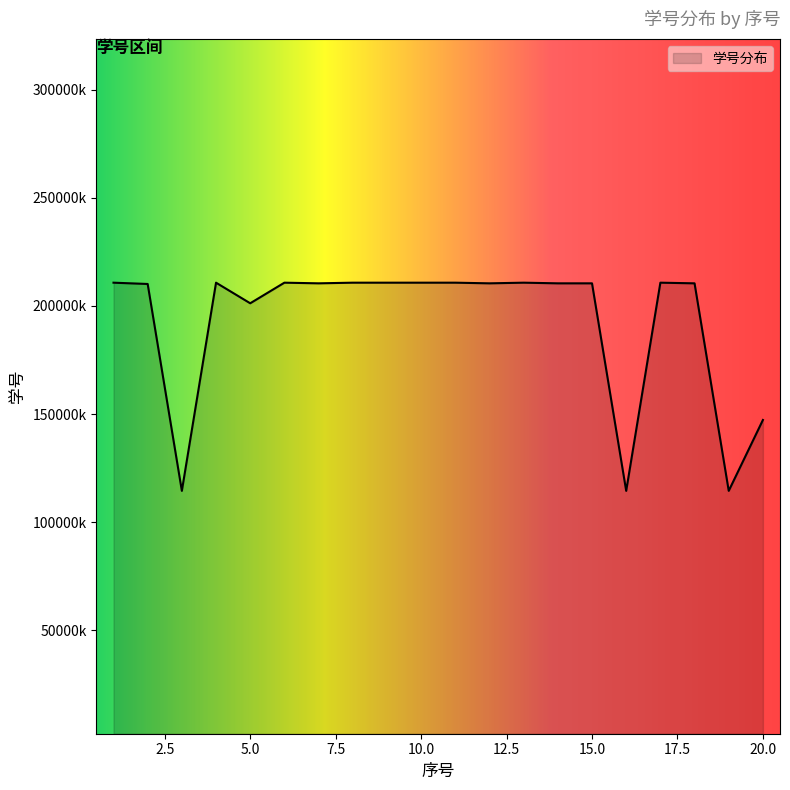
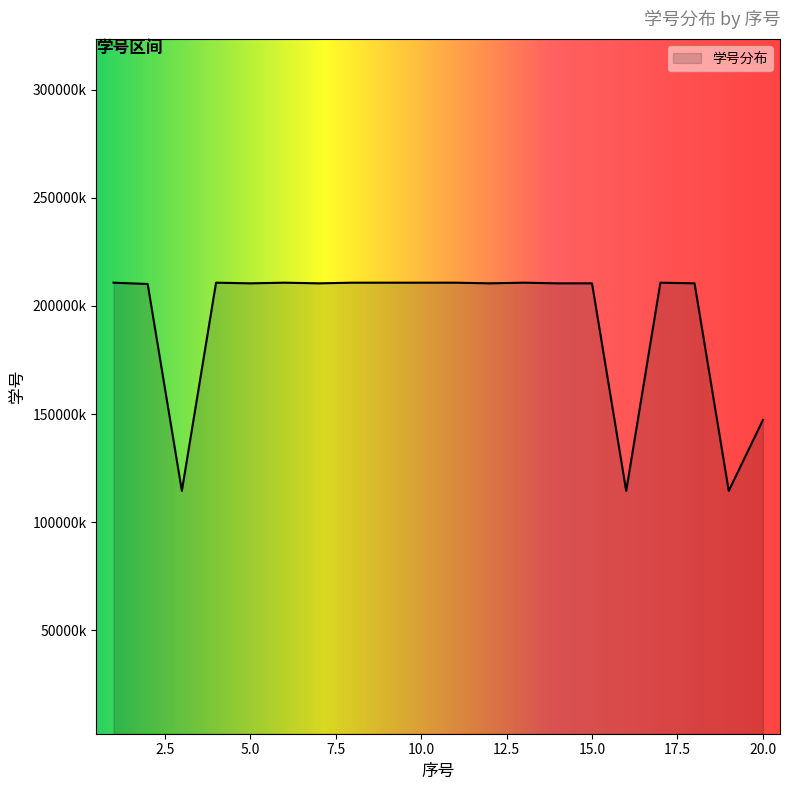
  {
-   "5.0": 201000000,
+   "5.0": 210000000,
    "10.0": 211000000,
    "15.0": 210000000,
    "20.0": 147000000
  }
